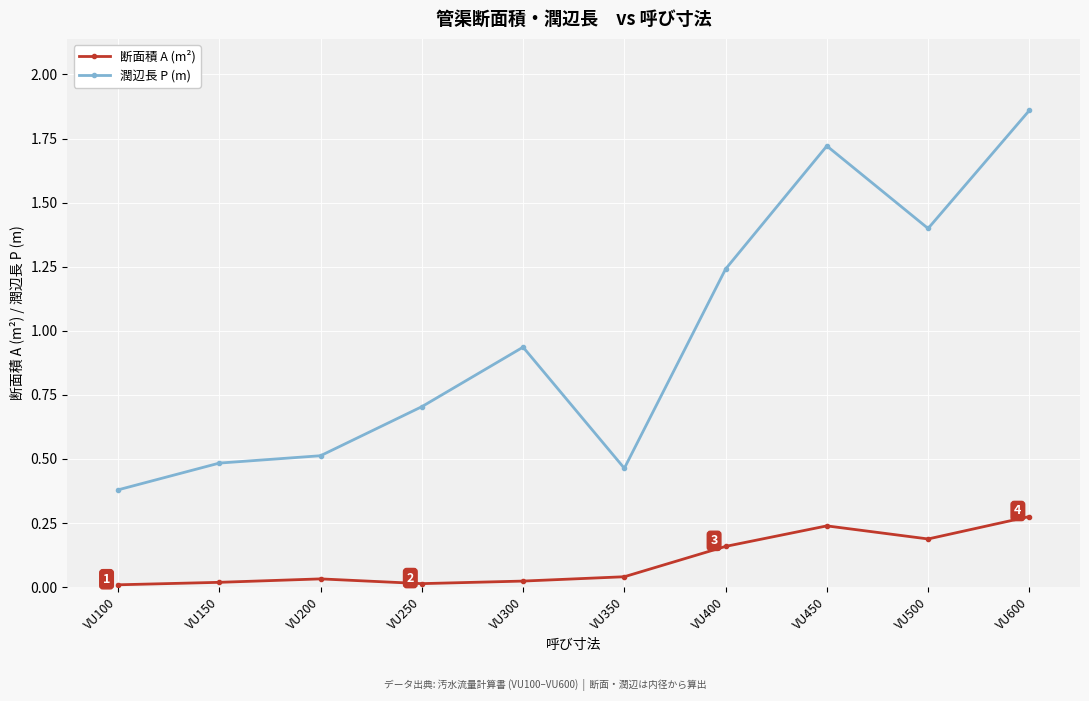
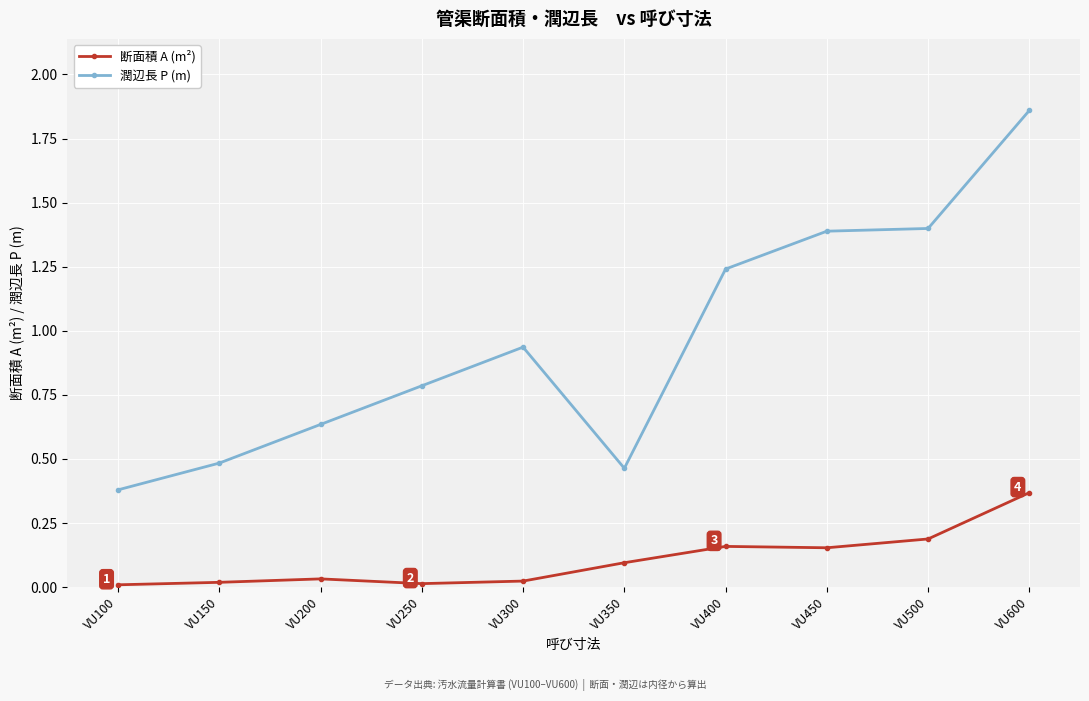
  {
    "断面積 A (m²)": {
      "VU150": 0.02,
      "VU200": 0.03,
      "VU300": 0.02,
-     "VU350": 0.04,
-     "VU450": 0.24,
+     "VU350": 0.10,
+     "VU450": 0.15,
      "VU500": 0.19,
-     "VU600": 0.28
+     "VU600": 0.37
    },
    "潤辺長 P (m)": {
      "VU100": 0.38,
      "VU150": 0.48,
-     "VU200": 0.51,
-     "VU250": 0.70,
+     "VU200": 0.63,
+     "VU250": 0.79,
      "VU300": 0.94,
      "VU350": 0.46,
      "VU400": 1.24,
-     "VU450": 1.72,
+     "VU450": 1.39,
      "VU500": 1.40,
      "VU600": 1.86
    }
  }
